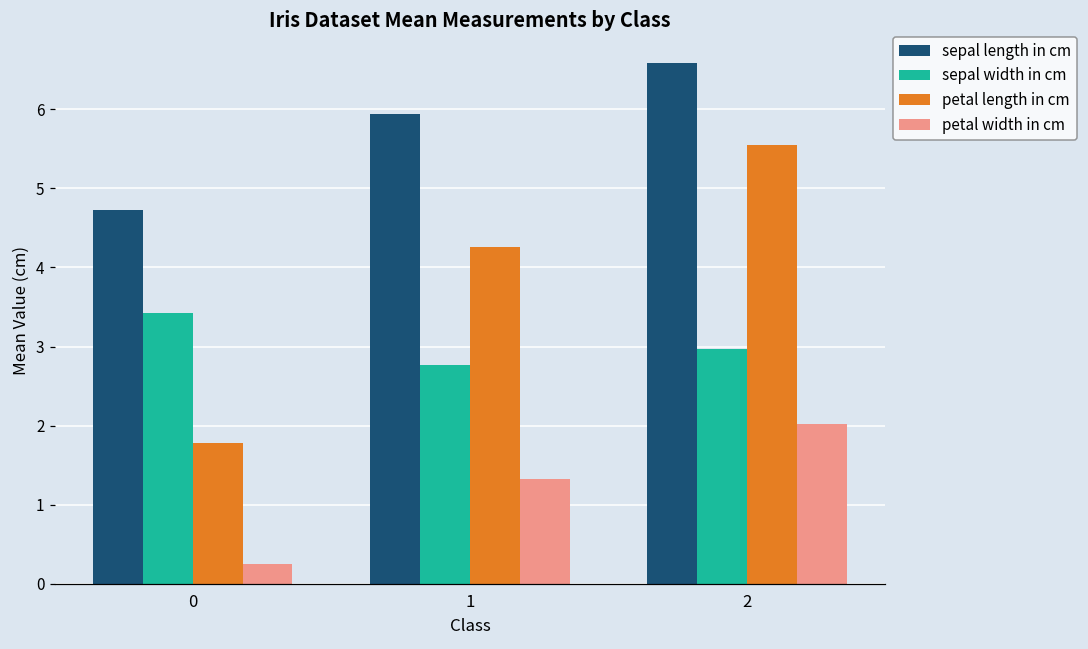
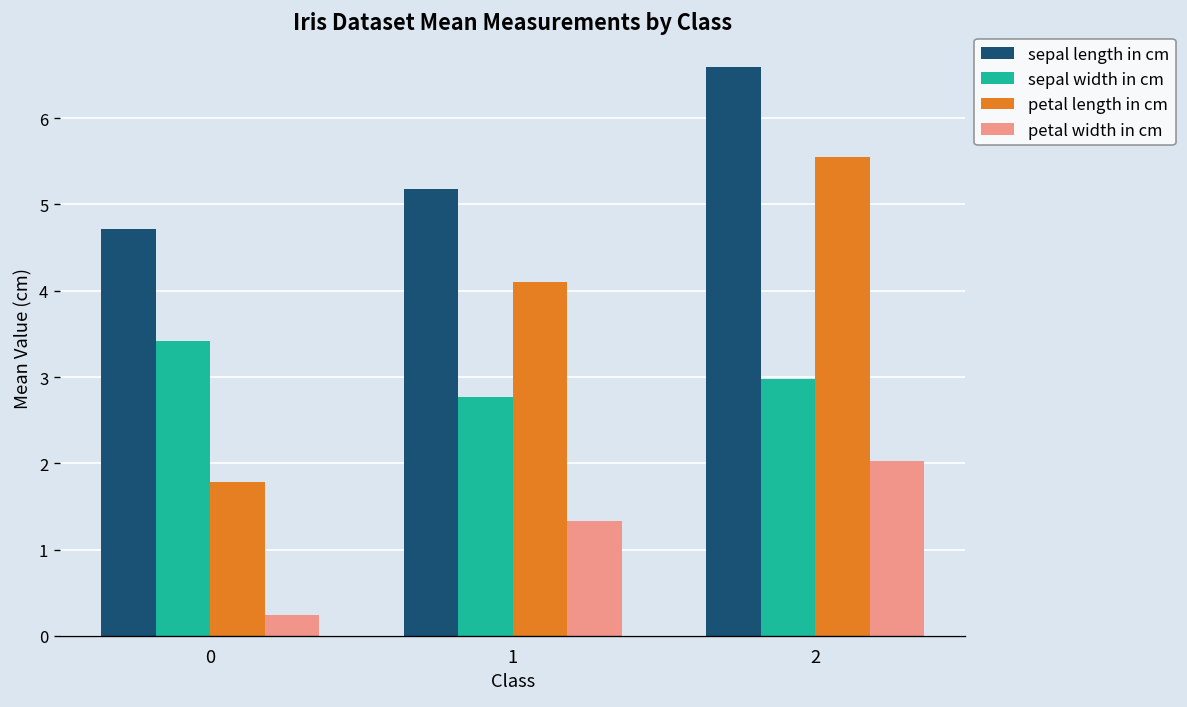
  {
    "sepal length in cm": {
      "0": 4.7,
-     "1": 5.9,
+     "1": 5.2,
      "2": 6.6
    },
    "sepal width in cm": {
      "0": 3.4,
      "1": 2.8,
      "2": 3.0
    },
    "petal length in cm": {
      "0": 1.8,
-     "1": 4.3,
+     "1": 4.1,
      "2": 5.6
    },
    "petal width in cm": {
      "0": 0.2,
      "1": 1.3,
      "2": 2.0
    }
  }
